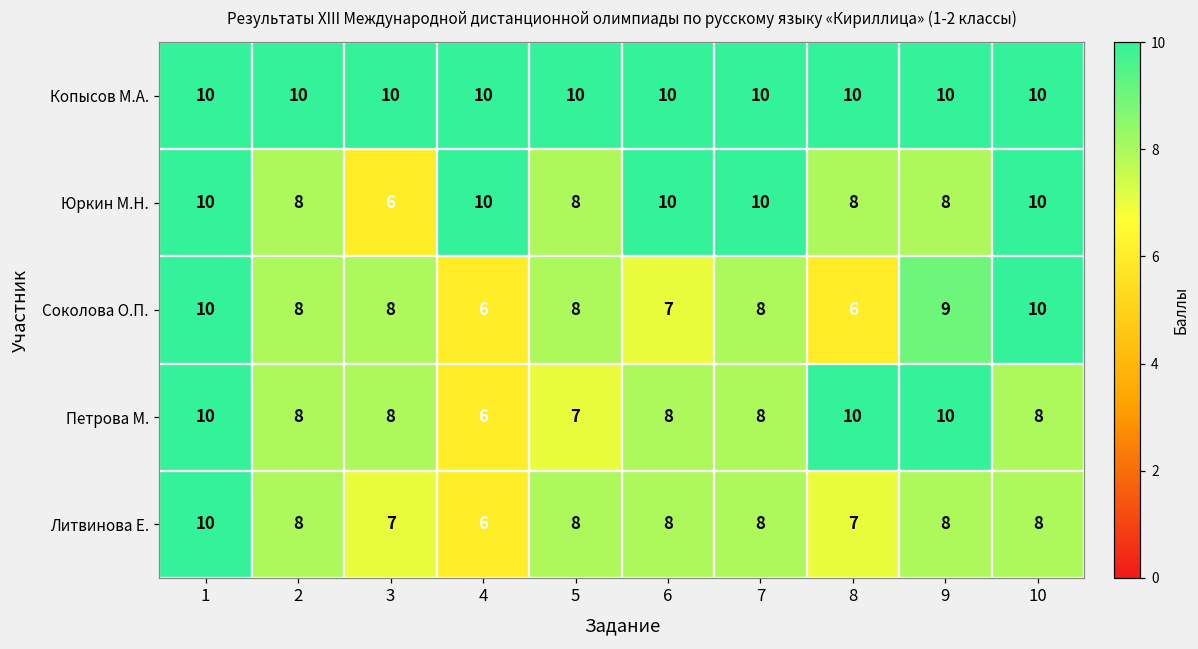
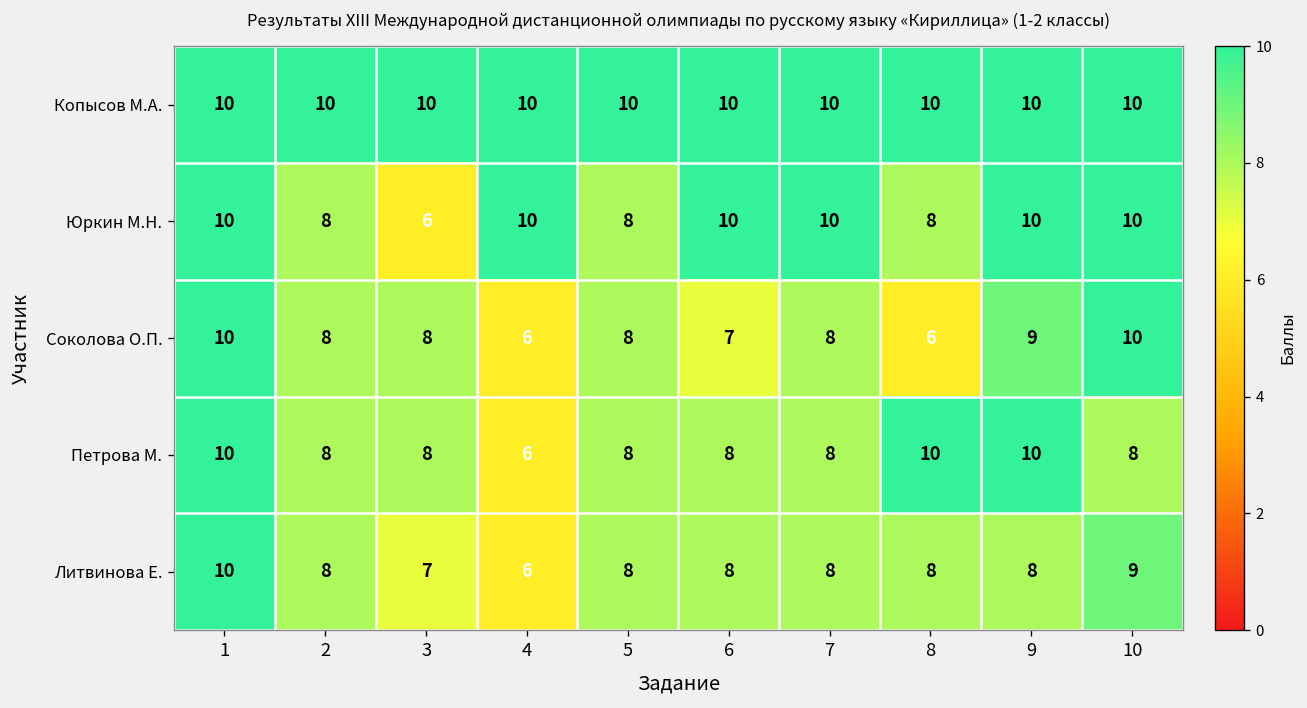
  {
    "Копысов М.А.": {
      "1": 10,
      "2": 10,
      "3": 10,
      "4": 10,
      "5": 10,
      "6": 10,
      "7": 10,
      "8": 10,
      "9": 10,
      "10": 10
    },
    "Юркин М.Н.": {
      "1": 10,
      "2": 8,
      "3": 6,
      "4": 10,
      "5": 8,
      "6": 10,
      "7": 10,
      "8": 8,
-     "9": 8,
+     "9": 10,
      "10": 10
    },
    "Соколова О.П.": {
      "1": 10,
      "2": 8,
      "3": 8,
      "4": 6,
      "5": 8,
      "6": 7,
      "7": 8,
      "8": 6,
      "9": 9,
      "10": 10
    },
    "Петрова М.": {
      "1": 10,
      "2": 8,
      "3": 8,
      "4": 6,
-     "5": 7,
+     "5": 8,
      "6": 8,
      "7": 8,
      "8": 10,
      "9": 10,
      "10": 8
    },
    "Литвинова Е.": {
      "1": 10,
      "2": 8,
      "3": 7,
      "4": 6,
      "5": 8,
      "6": 8,
      "7": 8,
-     "8": 7,
+     "8": 8,
      "9": 8,
-     "10": 8
+     "10": 9
    }
  }
